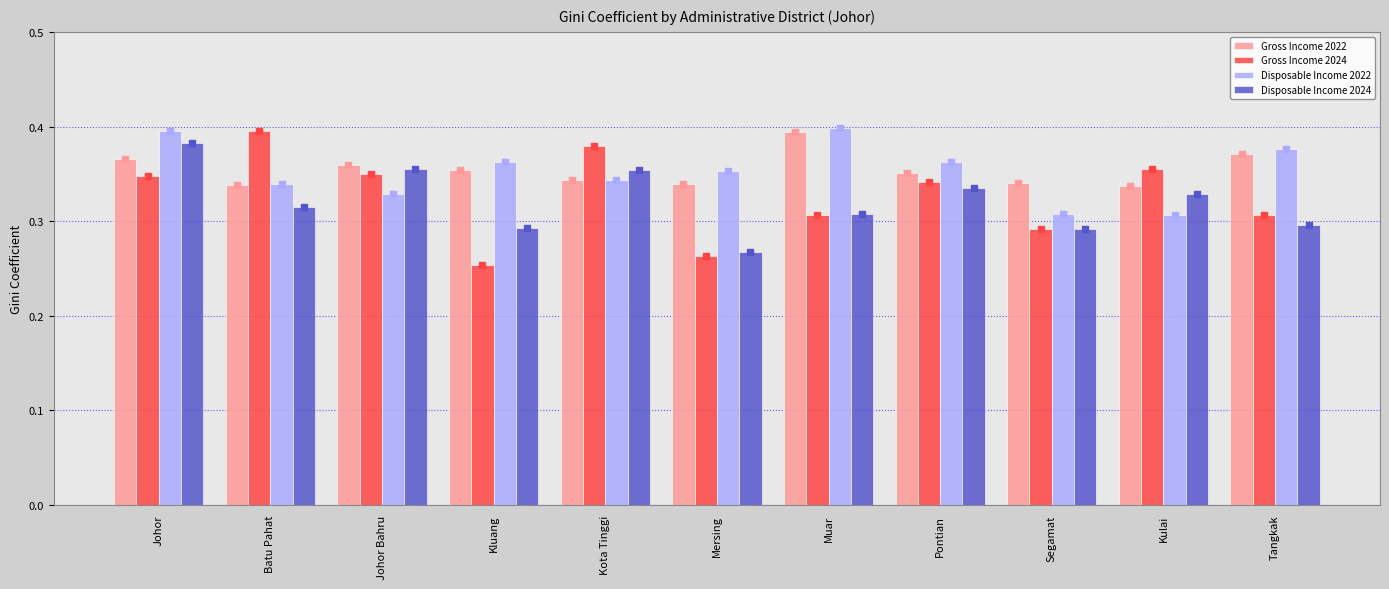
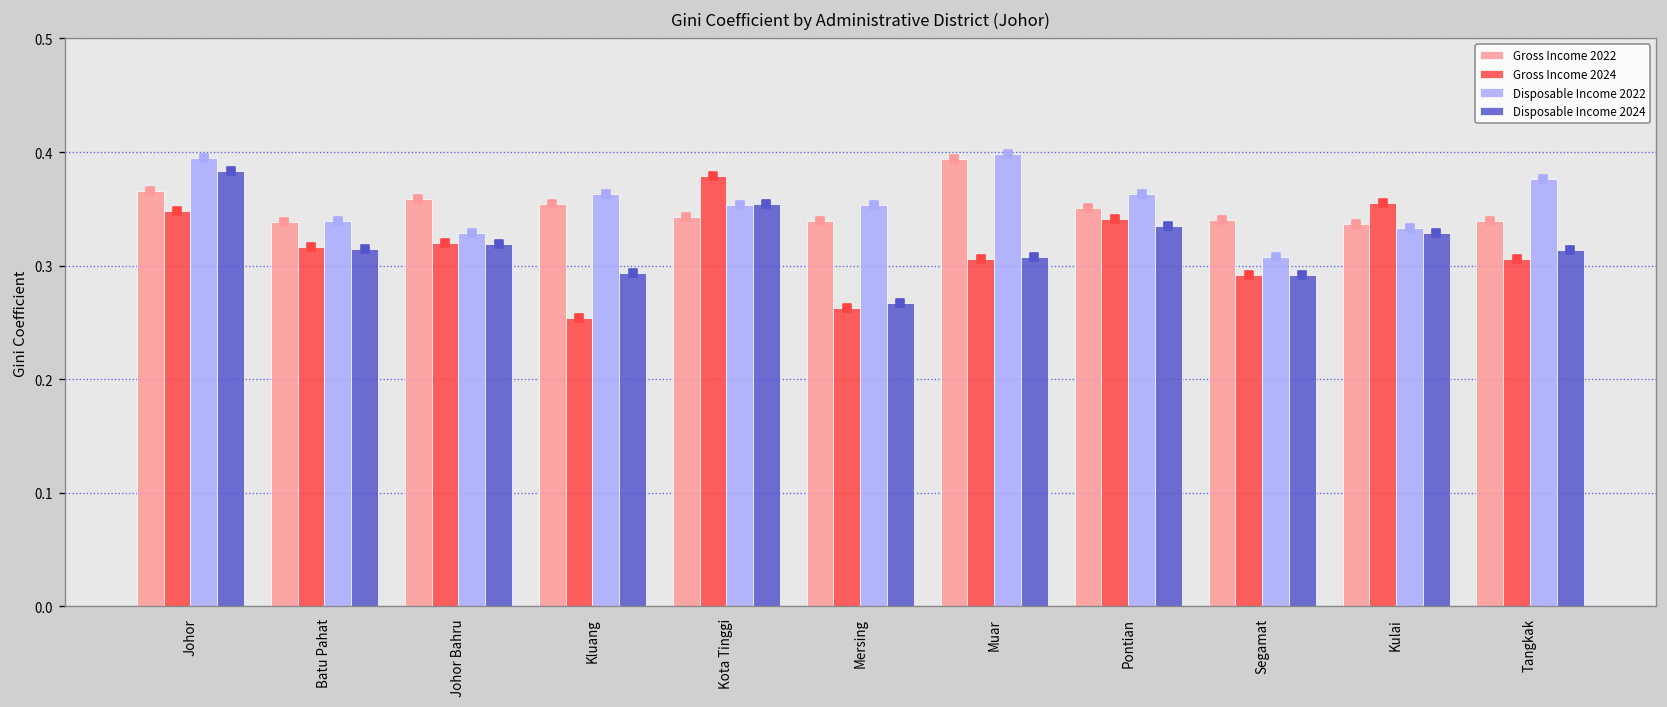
  {
    "Gross Income 2022": {
      "Johor": 0.37,
      "Batu Pahat": 0.34,
      "Johor Bahru": 0.36,
      "Kluang": 0.35,
      "Kota Tinggi": 0.34,
      "Mersing": 0.34,
      "Muar": 0.39,
      "Pontian": 0.35,
      "Segamat": 0.34,
      "Kulai": 0.34,
-     "Tangkak": 0.37
+     "Tangkak": 0.34
    },
    "Gross Income 2024": {
      "Johor": 0.35,
-     "Batu Pahat": 0.40,
-     "Johor Bahru": 0.35,
+     "Batu Pahat": 0.32,
+     "Johor Bahru": 0.32,
      "Kluang": 0.25,
      "Kota Tinggi": 0.38,
      "Mersing": 0.26,
      "Muar": 0.31,
      "Pontian": 0.34,
      "Segamat": 0.29,
      "Kulai": 0.36,
      "Tangkak": 0.31
    },
    "Disposable Income 2022": {
      "Johor": 0.40,
      "Batu Pahat": 0.34,
      "Johor Bahru": 0.33,
      "Kluang": 0.36,
-     "Kota Tinggi": 0.34,
+     "Kota Tinggi": 0.35,
      "Mersing": 0.35,
      "Muar": 0.40,
      "Pontian": 0.36,
      "Segamat": 0.31,
-     "Kulai": 0.31,
+     "Kulai": 0.33,
      "Tangkak": 0.38
    },
    "Disposable Income 2024": {
      "Johor": 0.38,
      "Batu Pahat": 0.31,
-     "Johor Bahru": 0.36,
+     "Johor Bahru": 0.32,
      "Kluang": 0.29,
      "Kota Tinggi": 0.35,
      "Mersing": 0.27,
      "Muar": 0.31,
      "Pontian": 0.33,
      "Segamat": 0.29,
      "Kulai": 0.33,
-     "Tangkak": 0.30
+     "Tangkak": 0.31
    }
  }
